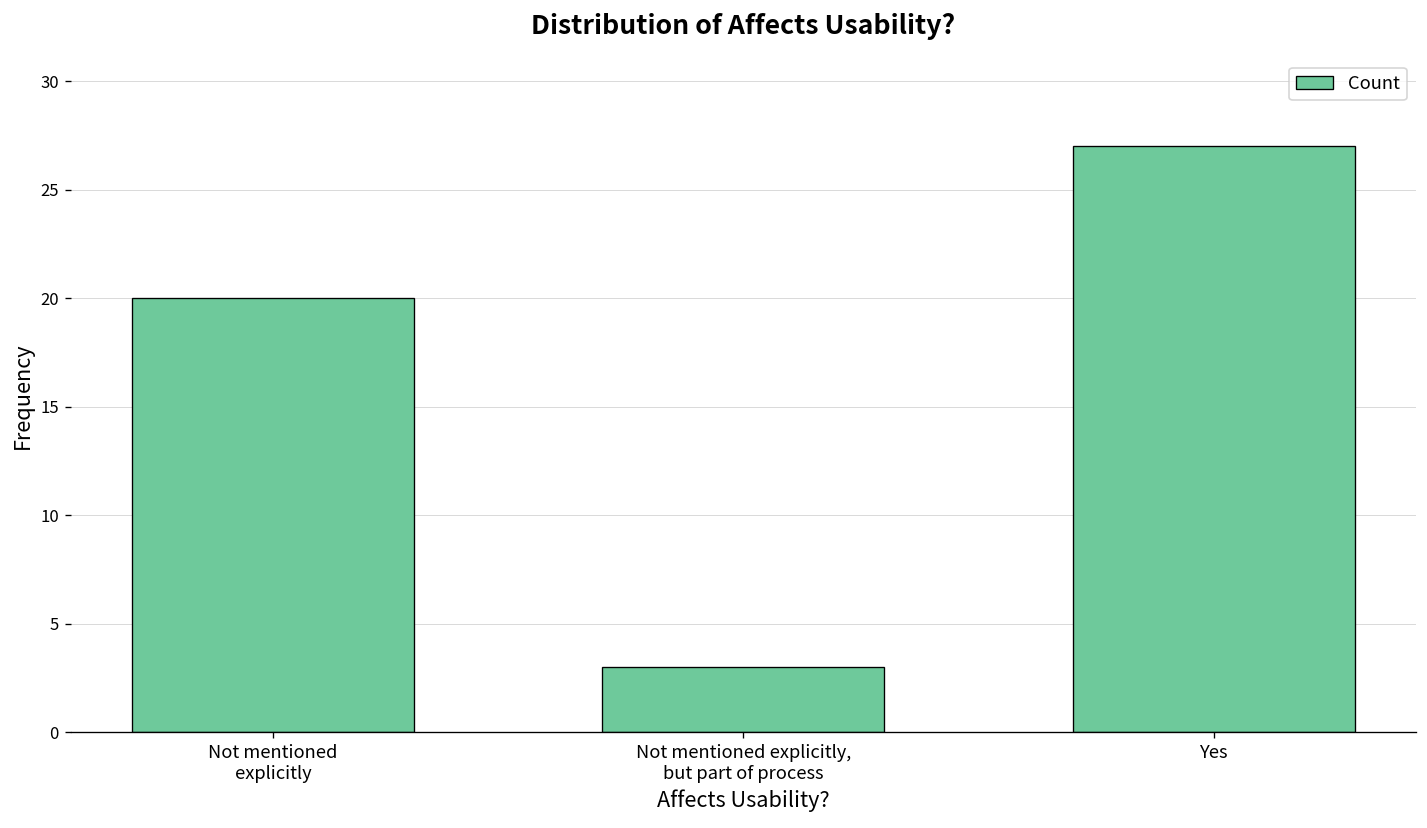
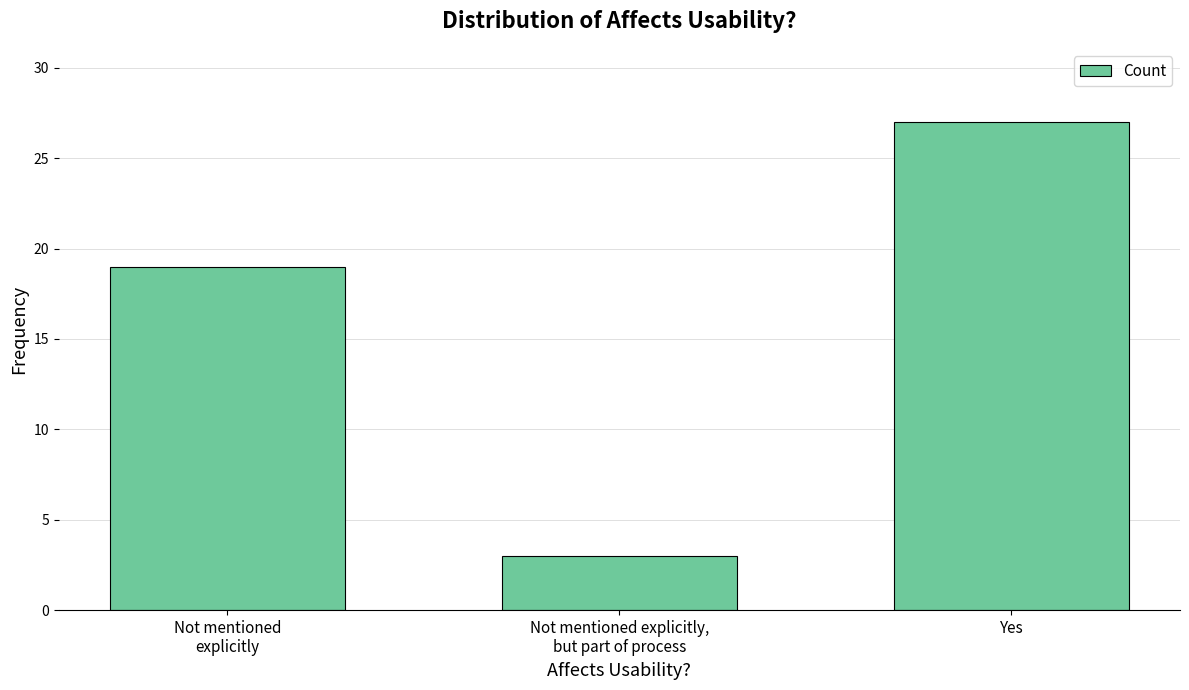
  {
-   "Not mentioned explicitly": 20,
+   "Not mentioned explicitly": 19,
    "Not mentioned explicitly, but part of process": 3,
    "Yes": 27
  }
